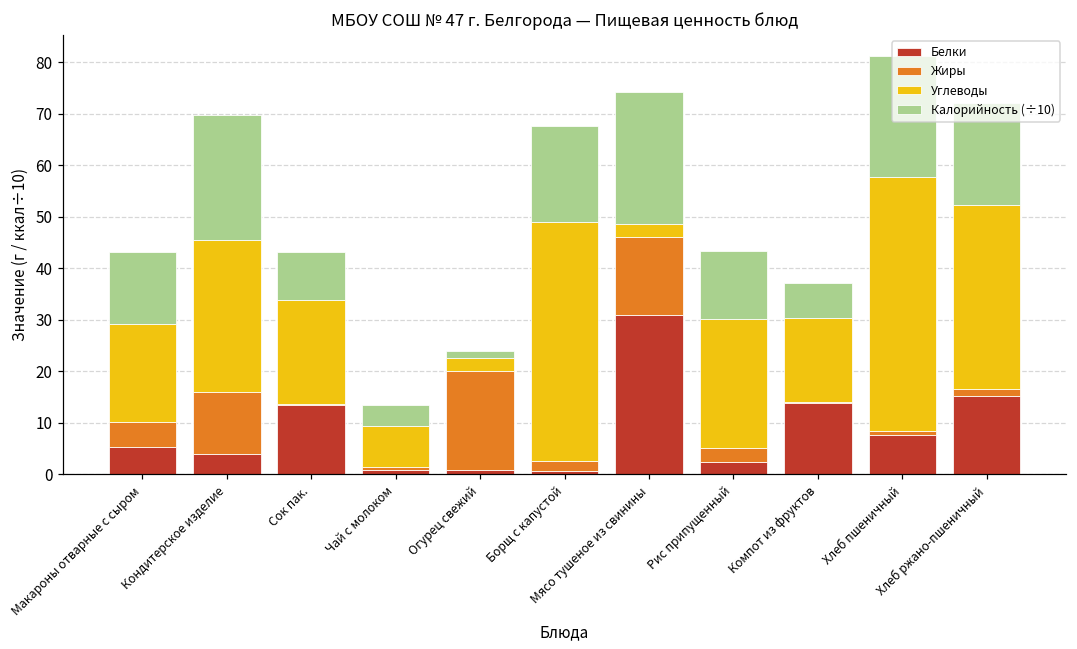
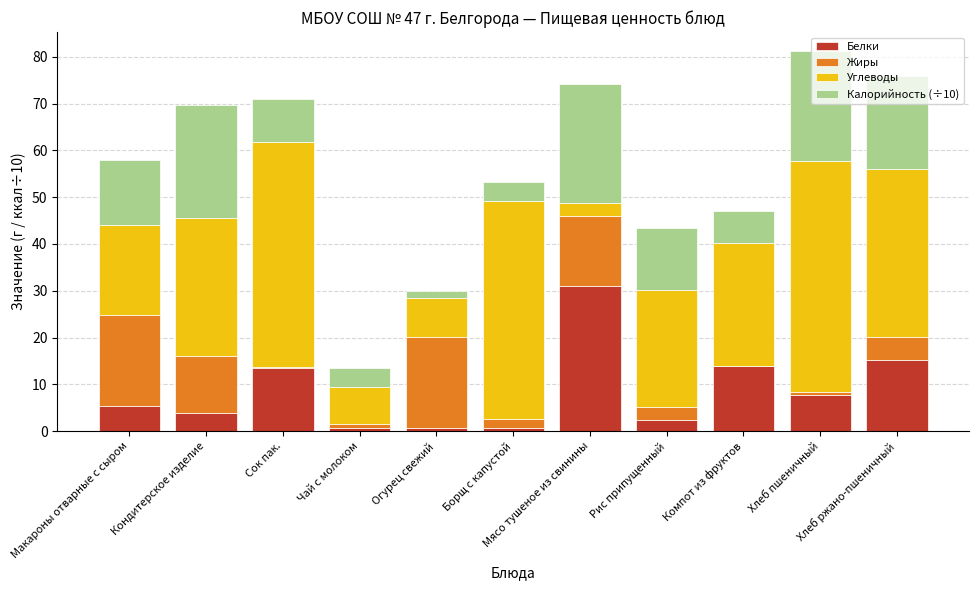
  {
    "Белки": {
      "Макароны отварные с сыром": 5,
      "Кондитерское изделие": 4,
      "Сок пак.": 14,
      "Чай с молоком": 1,
      "Огурец свежий": 1,
      "Борщ с капустой": 1,
      "Мясо тушеное из свинины": 31,
      "Рис припущенный": 2,
      "Компот из фруктов": 14,
      "Хлеб пшеничный": 8,
      "Хлеб ржано-пшеничный": 15
    },
    "Жиры": {
-     "Макароны отварные с сыром": 5,
+     "Макароны отварные с сыром": 20,
      "Кондитерское изделие": 12,
      "Чай с молоком": 1,
      "Огурец свежий": 19,
      "Борщ с капустой": 2,
      "Мясо тушеное из свинины": 15,
      "Рис припущенный": 3,
      "Хлеб пшеничный": 1,
-     "Хлеб ржано-пшеничный": 1
+     "Хлеб ржано-пшеничный": 5
    },
    "Углеводы": {
      "Макароны отварные с сыром": 19,
      "Кондитерское изделие": 30,
-     "Сок пак.": 20,
+     "Сок пак.": 48,
      "Чай с молоком": 8,
-     "Огурец свежий": 3,
+     "Огурец свежий": 8,
      "Борщ с капустой": 46,
      "Мясо тушеное из свинины": 3,
      "Рис припущенный": 25,
-     "Компот из фруктов": 16,
+     "Компот из фруктов": 26,
      "Хлеб пшеничный": 49,
      "Хлеб ржано-пшеничный": 36
    },
    "Калорийность (÷10)": {
      "Макароны отварные с сыром": 14,
      "Кондитерское изделие": 24,
      "Сок пак.": 9,
      "Чай с молоком": 4,
      "Огурец свежий": 1,
-     "Борщ с капустой": 19,
+     "Борщ с капустой": 4,
      "Мясо тушеное из свинины": 26,
      "Рис припущенный": 13,
      "Компот из фруктов": 7
    }
  }
